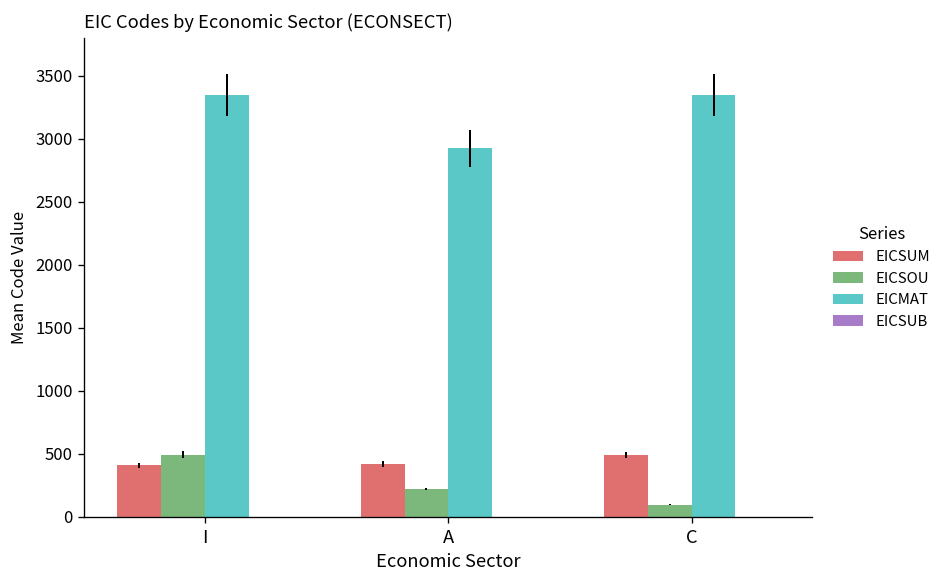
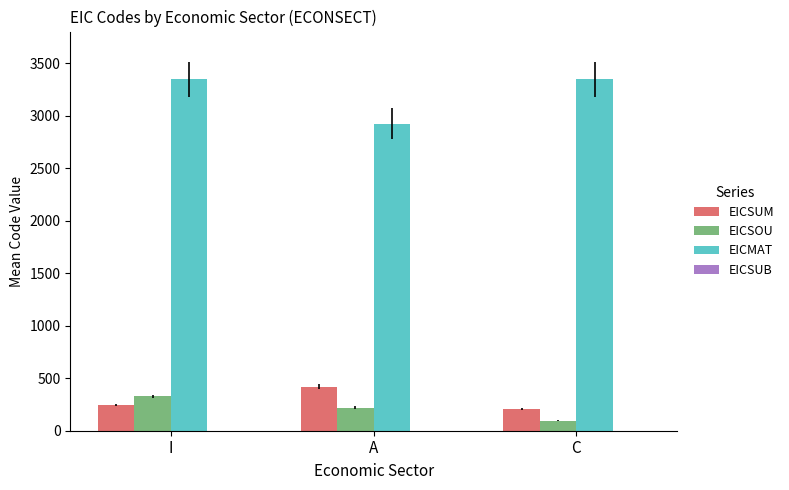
  {
    "EICSUM": {
-     "I": 410,
+     "I": 250,
      "A": 420,
-     "C": 490
+     "C": 210
    },
    "EICSOU": {
-     "I": 490,
+     "I": 330,
      "A": 220,
      "C": 100
    },
    "EICMAT": {
      "I": 3340,
      "A": 2920,
      "C": 3340
    },
    "EICSUB": {
      "I": 0,
      "A": 0,
      "C": 0
    }
  }
